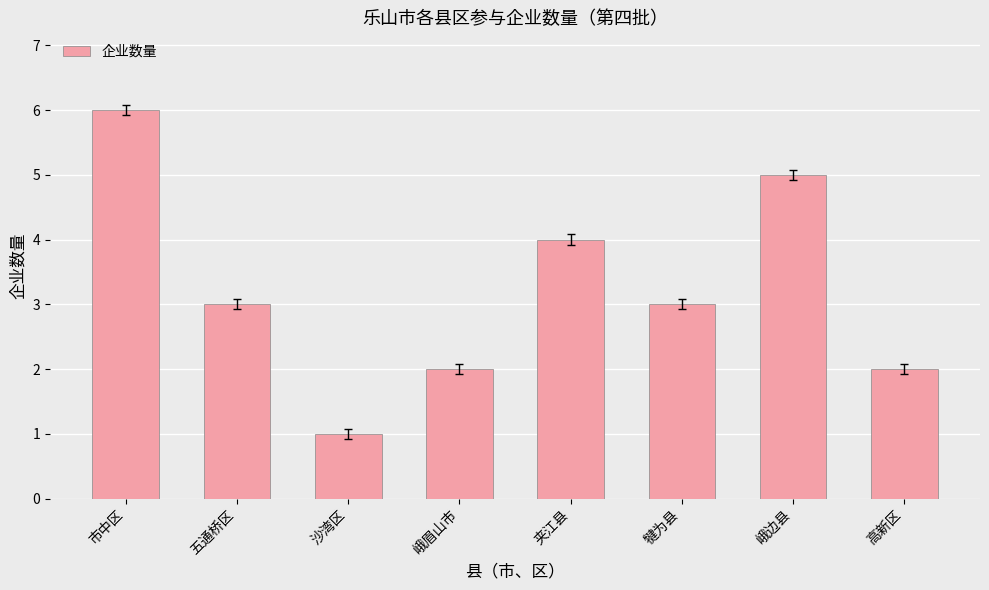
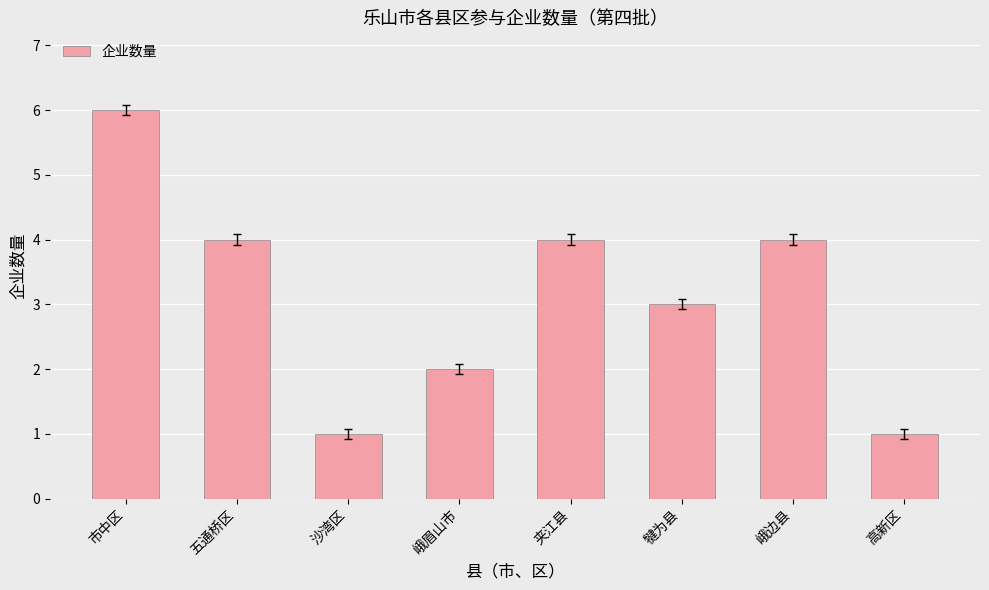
  {
    "企业数量": {
      "市中区": 6,
-     "五通桥区": 3,
+     "五通桥区": 4,
      "沙湾区": 1,
      "峨眉山市": 2,
      "夹江县": 4,
      "犍为县": 3,
-     "峨边县": 5,
-     "高新区": 2
+     "峨边县": 4,
+     "高新区": 1
    }
  }
